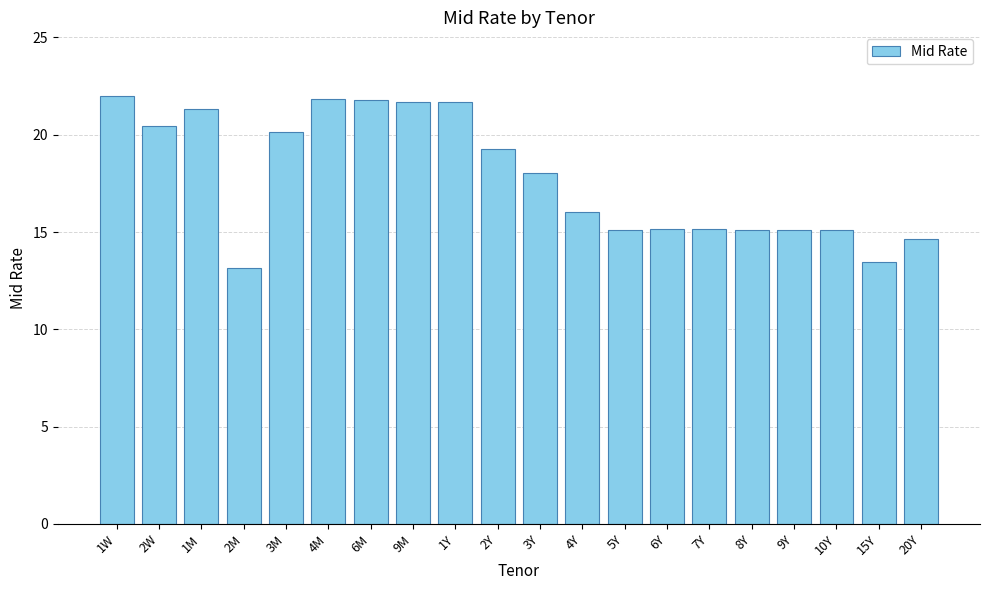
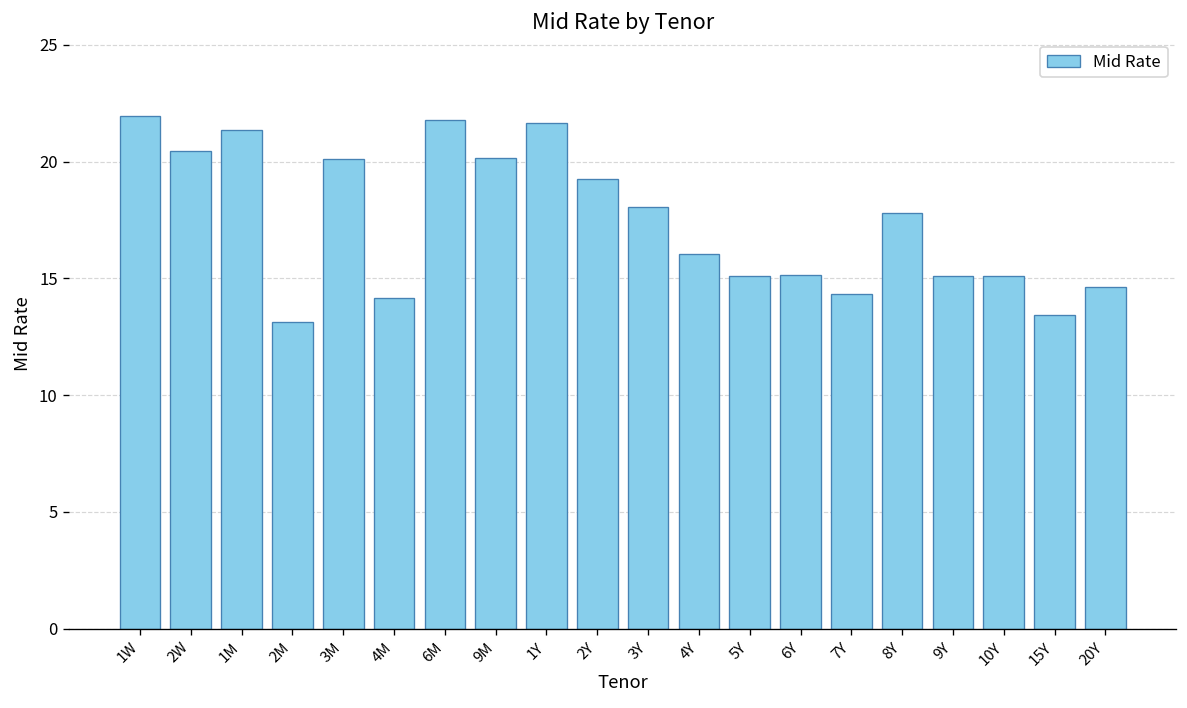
  {
    "1W": 22.0,
    "2W": 20.5,
    "1M": 21.4,
    "2M": 13.1,
    "3M": 20.1,
-   "4M": 21.9,
+   "4M": 14.2,
    "6M": 21.8,
-   "9M": 21.7,
+   "9M": 20.2,
    "1Y": 21.7,
    "2Y": 19.3,
    "3Y": 18.1,
    "4Y": 16.0,
    "5Y": 15.1,
    "6Y": 15.1,
-   "7Y": 15.1,
-   "8Y": 15.1,
+   "7Y": 14.3,
+   "8Y": 17.8,
    "9Y": 15.1,
    "10Y": 15.1,
    "15Y": 13.5,
    "20Y": 14.6
  }
